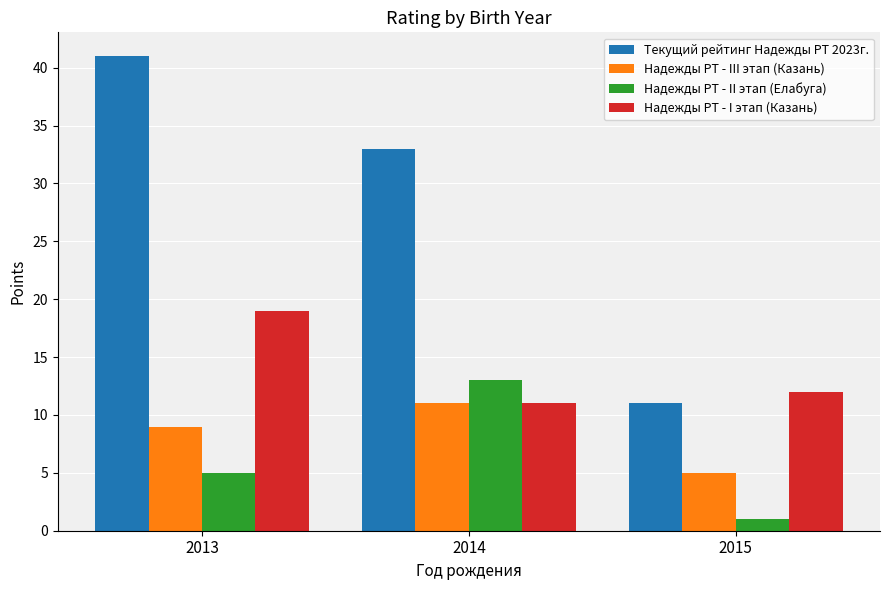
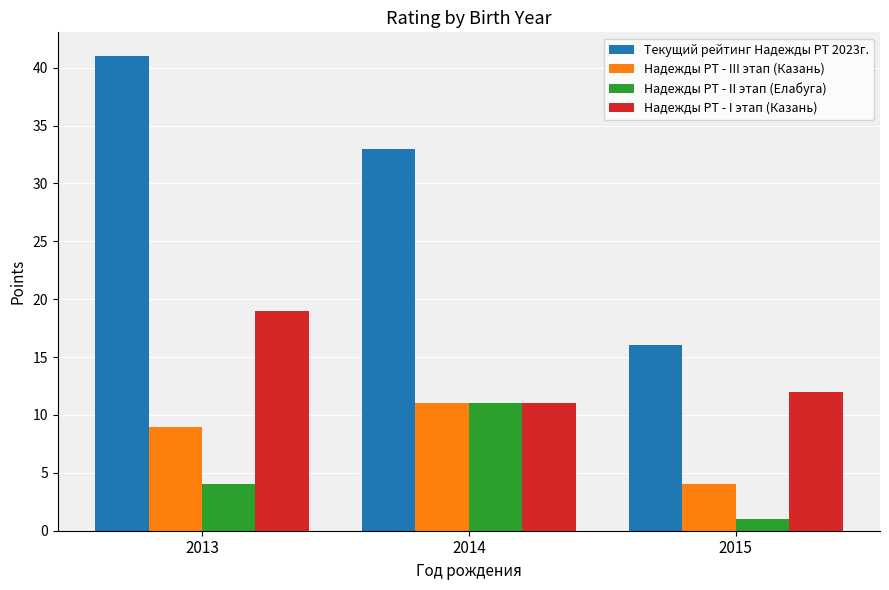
  {
    "Текущий рейтинг Надежды РТ 2023г.": {
      "2013": 41,
      "2014": 33,
-     "2015": 11
+     "2015": 16
    },
    "Надежды РТ - III этап (Казань)": {
      "2013": 9,
      "2014": 11,
-     "2015": 5
+     "2015": 4
    },
    "Надежды РТ - II этап (Елабуга)": {
-     "2013": 5,
-     "2014": 13,
+     "2013": 4,
+     "2014": 11,
      "2015": 1
    },
    "Надежды РТ - I этап (Казань)": {
      "2013": 19,
      "2014": 11,
      "2015": 12
    }
  }
